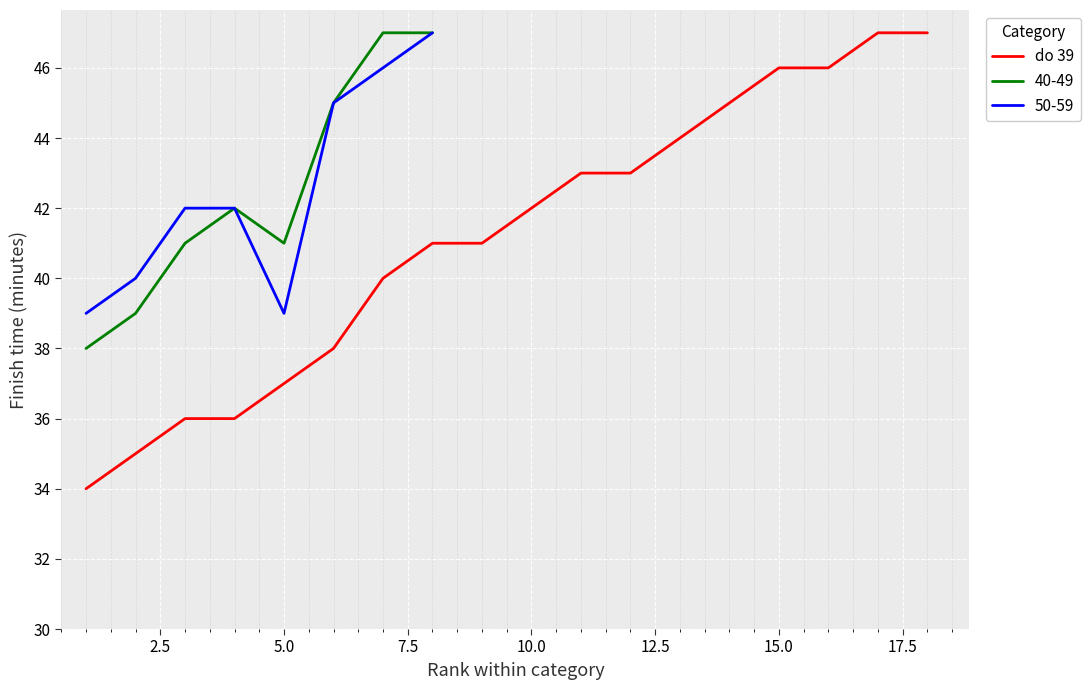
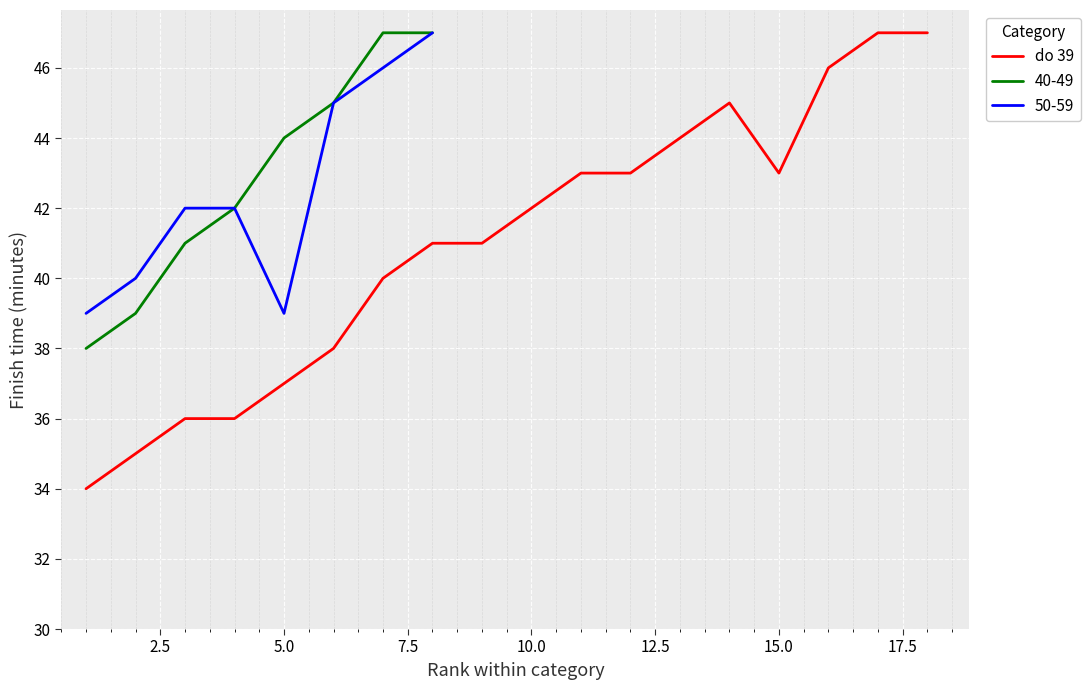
  {
    "do 39": {
      "5.0": 37,
      "10.0": 42,
-     "15.0": 46
+     "15.0": 43
    },
    "40-49": {
-     "5.0": 41
+     "5.0": 44
    },
    "50-59": {
      "5.0": 39
    }
  }
